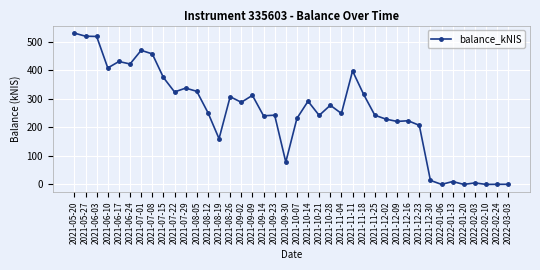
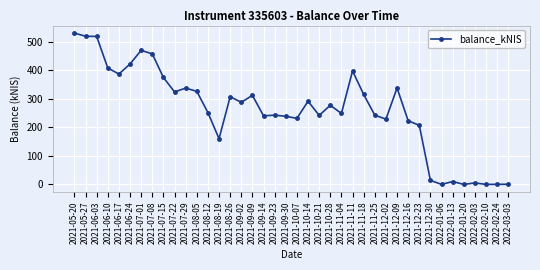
  {
    "2021-05-20": 530,
    "2021-05-27": 520,
    "2021-06-03": 520,
    "2021-06-10": 410,
-   "2021-06-17": 430,
+   "2021-06-17": 390,
    "2021-06-24": 420,
    "2021-07-01": 470,
    "2021-07-08": 460,
    "2021-07-15": 370,
    "2021-07-22": 320,
    "2021-07-29": 340,
    "2021-08-05": 330,
    "2021-08-12": 250,
    "2021-08-19": 160,
    "2021-08-26": 310,
    "2021-09-02": 290,
    "2021-09-09": 310,
    "2021-09-14": 240,
    "2021-09-23": 240,
-   "2021-09-30": 80,
+   "2021-09-30": 240,
    "2021-10-07": 230,
    "2021-10-14": 290,
    "2021-10-21": 240,
    "2021-10-28": 280,
    "2021-11-04": 250,
    "2021-11-11": 400,
    "2021-11-18": 310,
    "2021-11-25": 240,
    "2021-12-02": 230,
-   "2021-12-09": 220,
+   "2021-12-09": 340,
    "2021-12-16": 220,
    "2021-12-23": 210,
    "2021-12-30": 10,
    "2022-01-06": 0,
    "2022-01-13": 10,
    "2022-01-20": 0,
    "2022-02-03": 10,
    "2022-02-10": 0,
    "2022-02-24": 0,
    "2022-03-03": 0
  }
